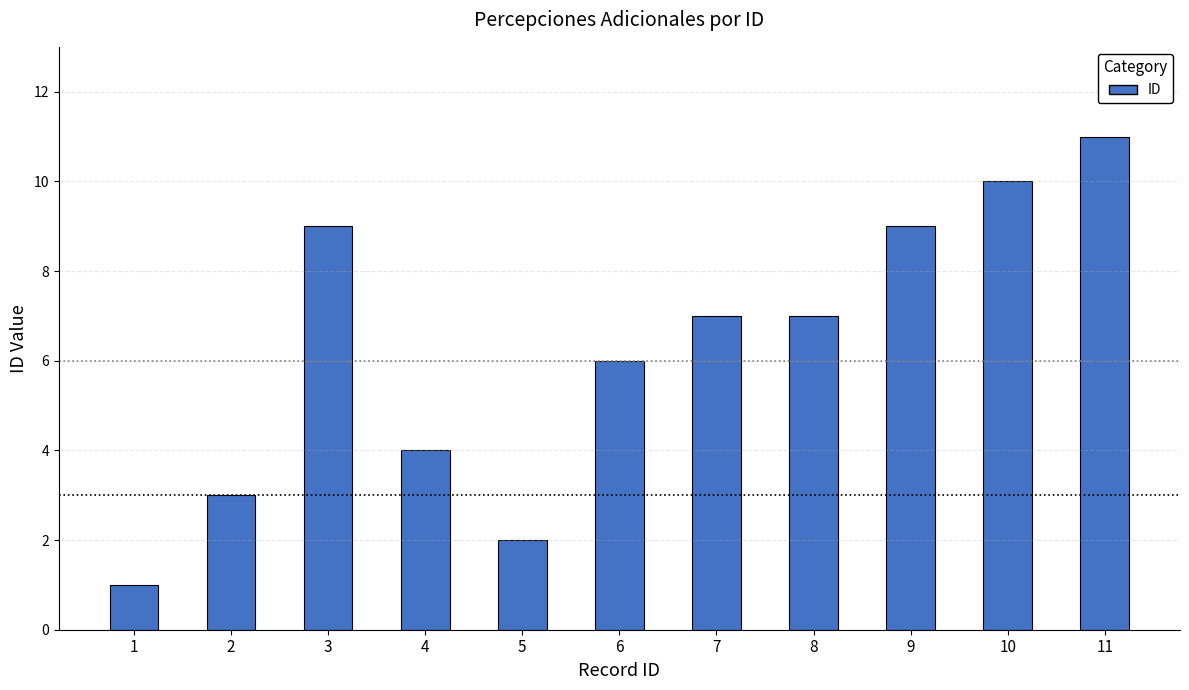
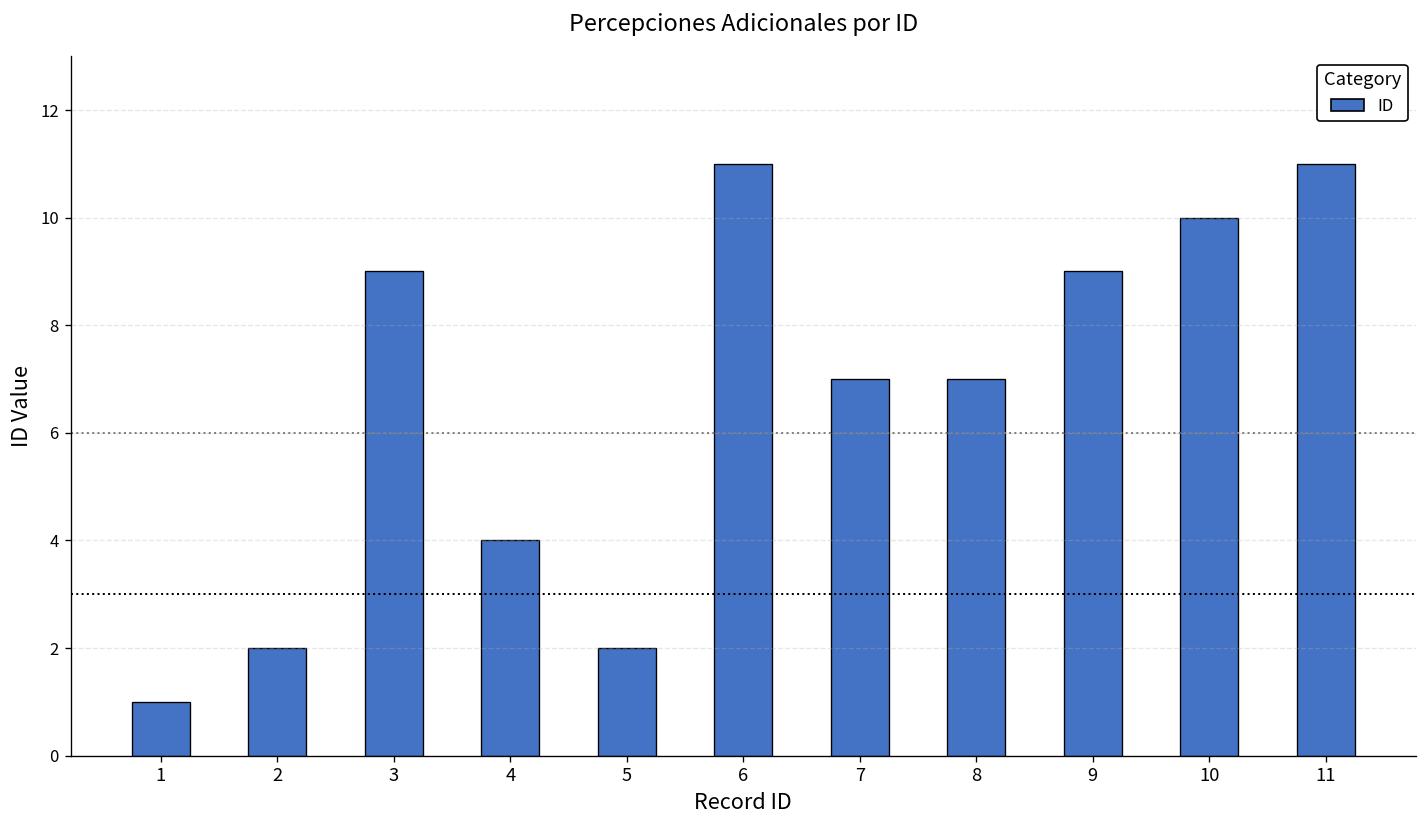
  {
    "1": 1,
-   "2": 3,
+   "2": 2,
    "3": 9,
    "4": 4,
    "5": 2,
-   "6": 6,
+   "6": 11,
    "7": 7,
    "8": 7,
    "9": 9,
    "10": 10,
    "11": 11
  }
